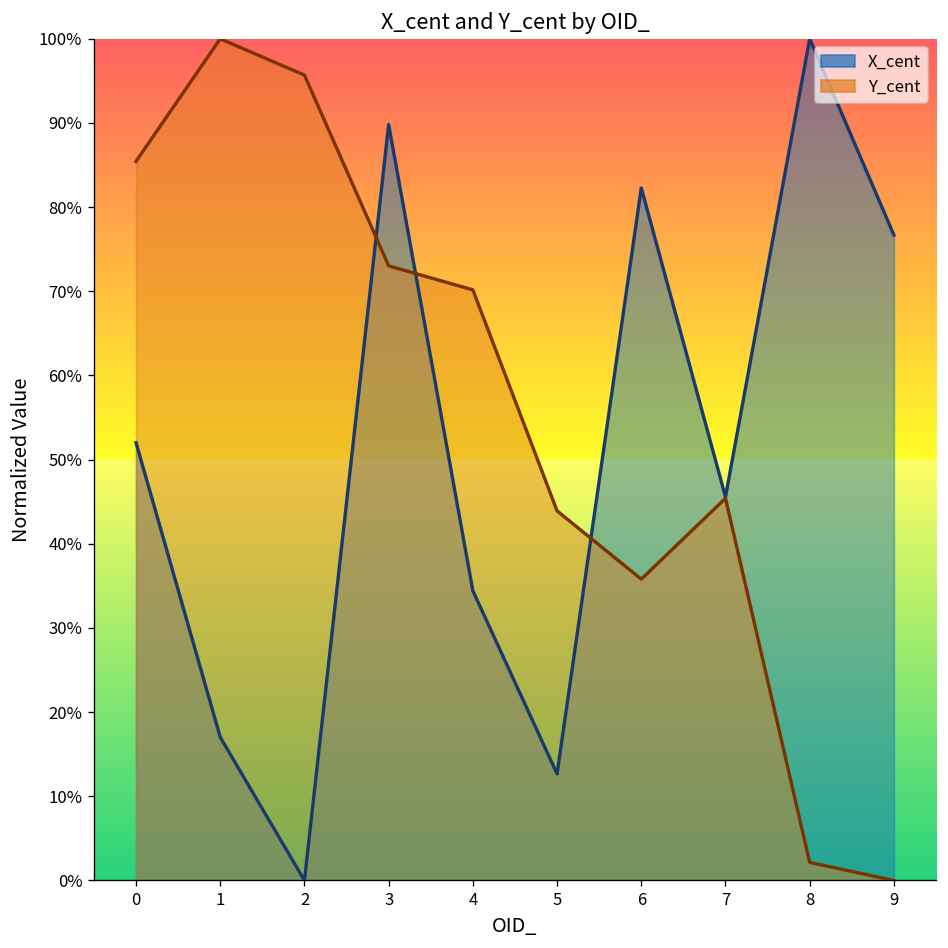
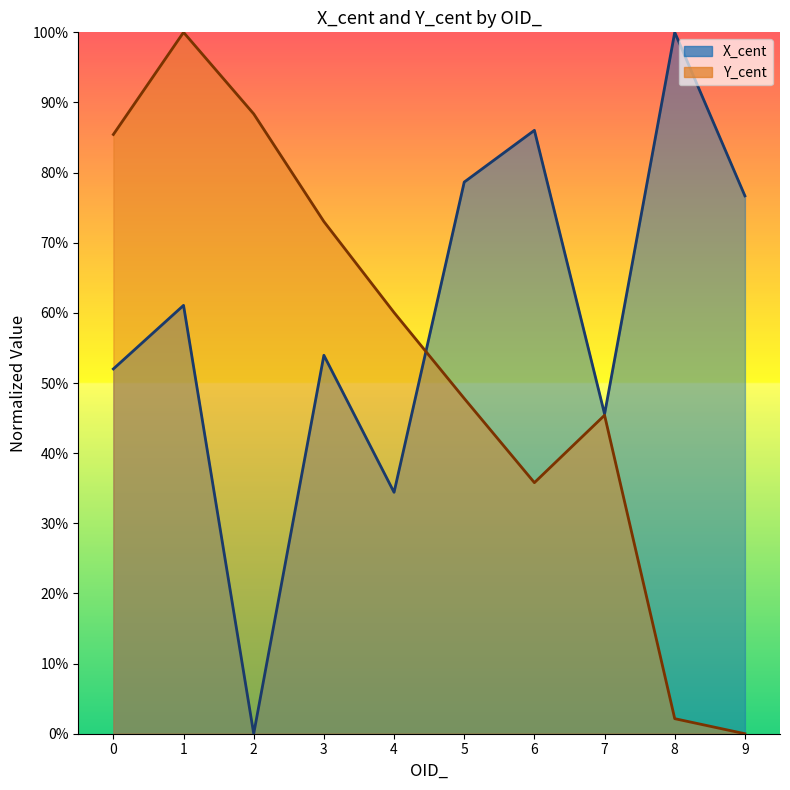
  {
    "X_cent": {
      "0": "52%",
-     "1": "17%",
+     "1": "61%",
      "2": "0%",
-     "3": "90%",
+     "3": "54%",
      "4": "34%",
-     "5": "13%",
-     "6": "82%",
+     "5": "79%",
+     "6": "86%",
      "8": "100%",
      "9": "77%"
    },
    "Y_cent": {
      "0": "85%",
      "1": "100%",
-     "2": "96%",
+     "2": "88%",
      "3": "73%",
-     "4": "70%",
-     "5": "44%",
+     "4": "60%",
+     "5": "48%",
      "6": "36%",
      "8": "2%",
      "9": "0%"
    }
  }
